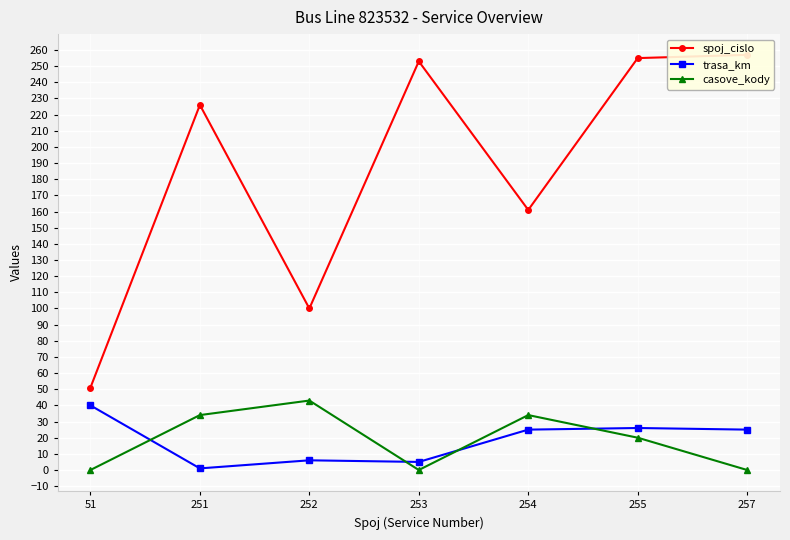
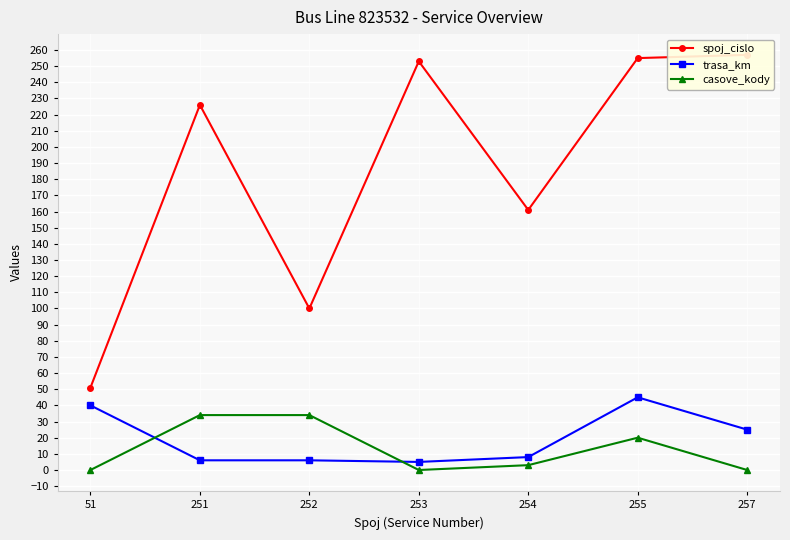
  {
    "spoj_cislo": {
      "51": 51,
      "251": 226,
      "252": 100,
      "253": 253,
      "254": 161,
      "255": 255
    },
    "trasa_km": {
      "51": 40,
-     "251": 1,
+     "251": 6,
      "252": 6,
      "253": 5,
-     "254": 25,
-     "255": 26,
+     "254": 8,
+     "255": 45,
      "257": 25
    },
    "casove_kody": {
      "51": 0,
      "251": 34,
-     "252": 43,
+     "252": 34,
      "253": 0,
-     "254": 34,
+     "254": 3,
      "255": 20,
      "257": 0
    }
  }
